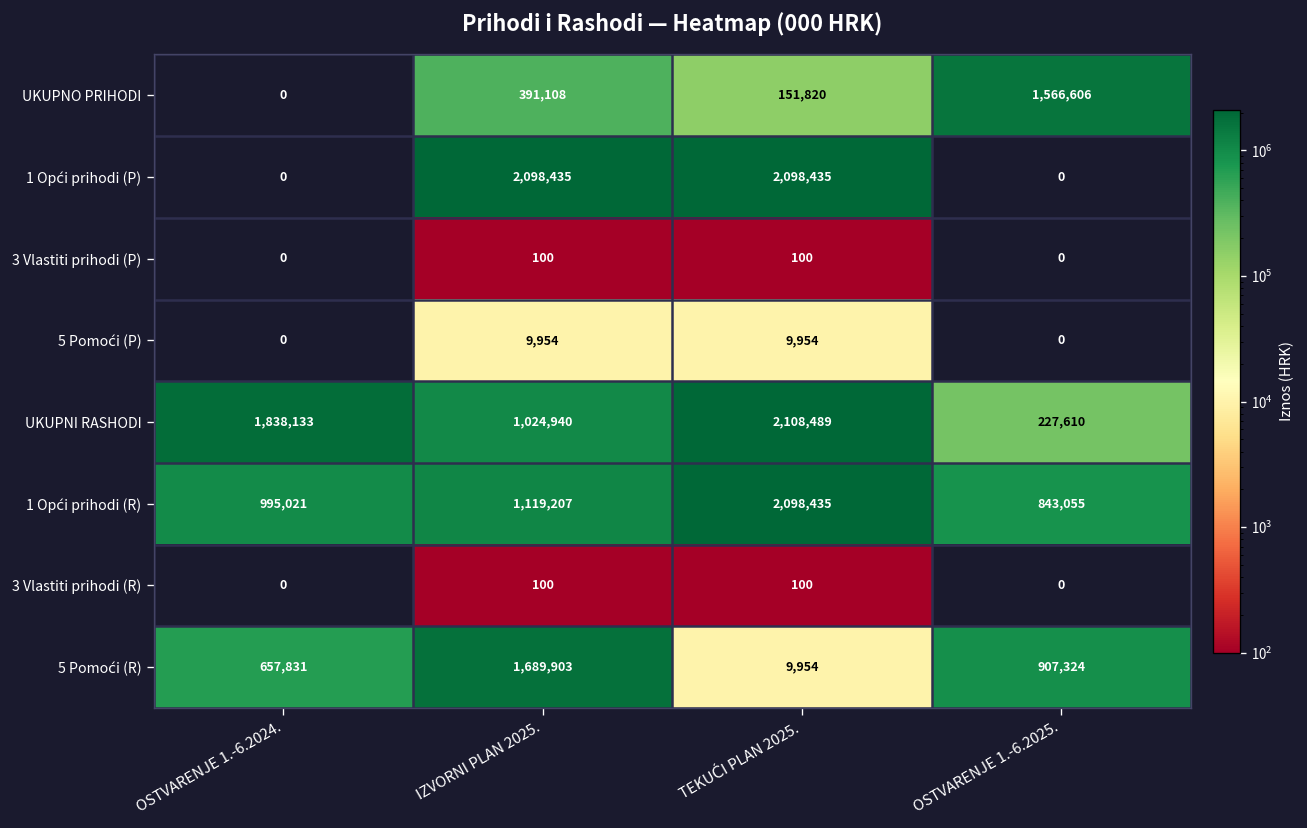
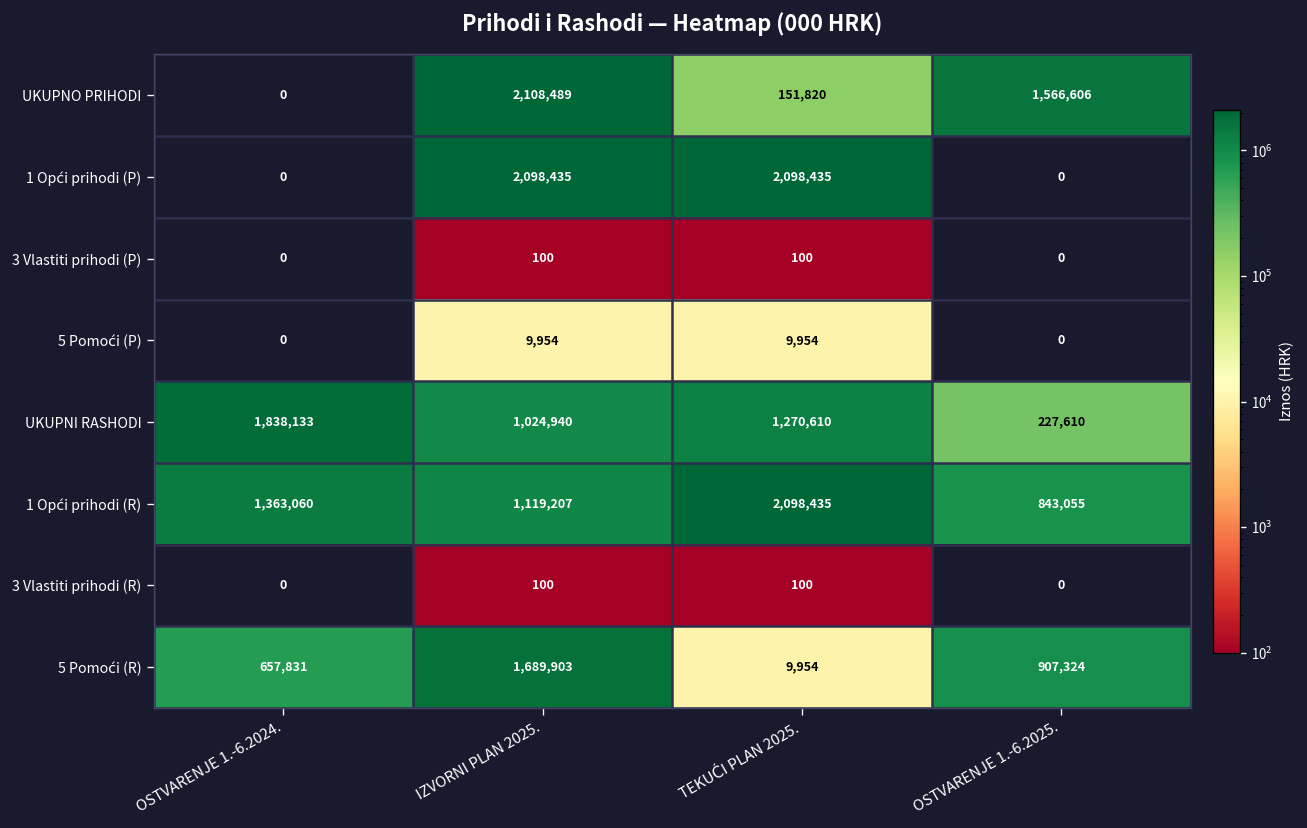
  {
    "UKUPNO PRIHODI": {
      "OSTVARENJE 1.-6.2024.": "0",
-     "IZVORNI PLAN 2025.": "391,108",
+     "IZVORNI PLAN 2025.": "2,108,489",
      "TEKUĆI PLAN 2025.": "151,820",
      "OSTVARENJE 1.-6.2025.": "1,566,606"
    },
    "1 Opći prihodi (P)": {
      "OSTVARENJE 1.-6.2024.": "0",
      "IZVORNI PLAN 2025.": "2,098,435",
      "TEKUĆI PLAN 2025.": "2,098,435",
      "OSTVARENJE 1.-6.2025.": "0"
    },
    "3 Vlastiti prihodi (P)": {
      "OSTVARENJE 1.-6.2024.": "0",
      "IZVORNI PLAN 2025.": "100",
      "TEKUĆI PLAN 2025.": "100",
      "OSTVARENJE 1.-6.2025.": "0"
    },
    "5 Pomoći (P)": {
      "OSTVARENJE 1.-6.2024.": "0",
      "IZVORNI PLAN 2025.": "9,954",
      "TEKUĆI PLAN 2025.": "9,954",
      "OSTVARENJE 1.-6.2025.": "0"
    },
    "UKUPNI RASHODI": {
      "OSTVARENJE 1.-6.2024.": "1,838,133",
      "IZVORNI PLAN 2025.": "1,024,940",
-     "TEKUĆI PLAN 2025.": "2,108,489",
+     "TEKUĆI PLAN 2025.": "1,270,610",
      "OSTVARENJE 1.-6.2025.": "227,610"
    },
    "1 Opći prihodi (R)": {
-     "OSTVARENJE 1.-6.2024.": "995,021",
+     "OSTVARENJE 1.-6.2024.": "1,363,060",
      "IZVORNI PLAN 2025.": "1,119,207",
      "TEKUĆI PLAN 2025.": "2,098,435",
      "OSTVARENJE 1.-6.2025.": "843,055"
    },
    "3 Vlastiti prihodi (R)": {
      "OSTVARENJE 1.-6.2024.": "0",
      "IZVORNI PLAN 2025.": "100",
      "TEKUĆI PLAN 2025.": "100",
      "OSTVARENJE 1.-6.2025.": "0"
    },
    "5 Pomoći (R)": {
      "OSTVARENJE 1.-6.2024.": "657,831",
      "IZVORNI PLAN 2025.": "1,689,903",
      "TEKUĆI PLAN 2025.": "9,954",
      "OSTVARENJE 1.-6.2025.": "907,324"
    }
  }
